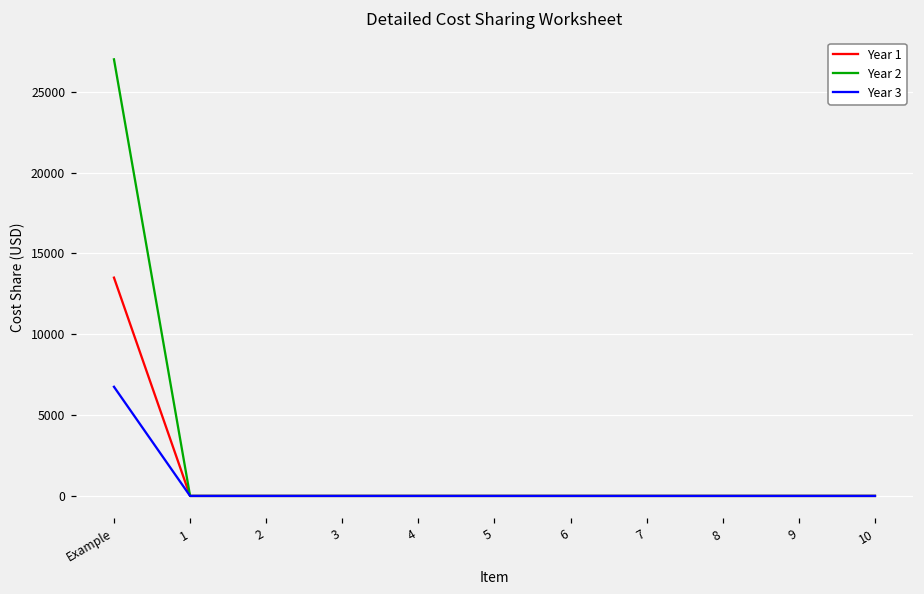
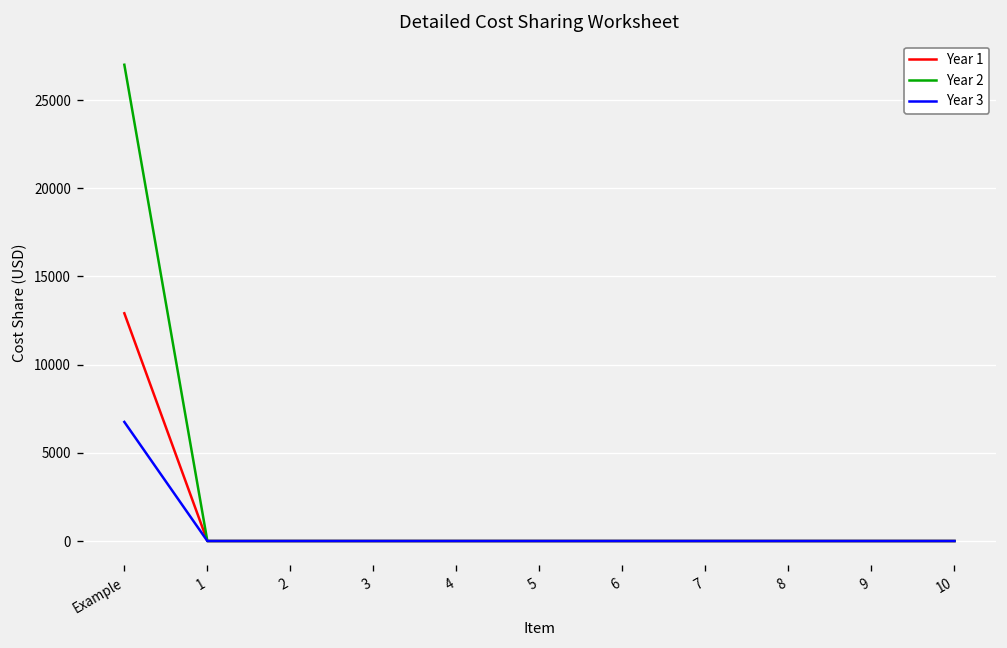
  {
    "Year 1": {
-     "Example": 13500
+     "Example": 12900
    },
    "Year 2": {
      "Example": 27000
    },
    "Year 3": {
      "Example": 6800
    }
  }
